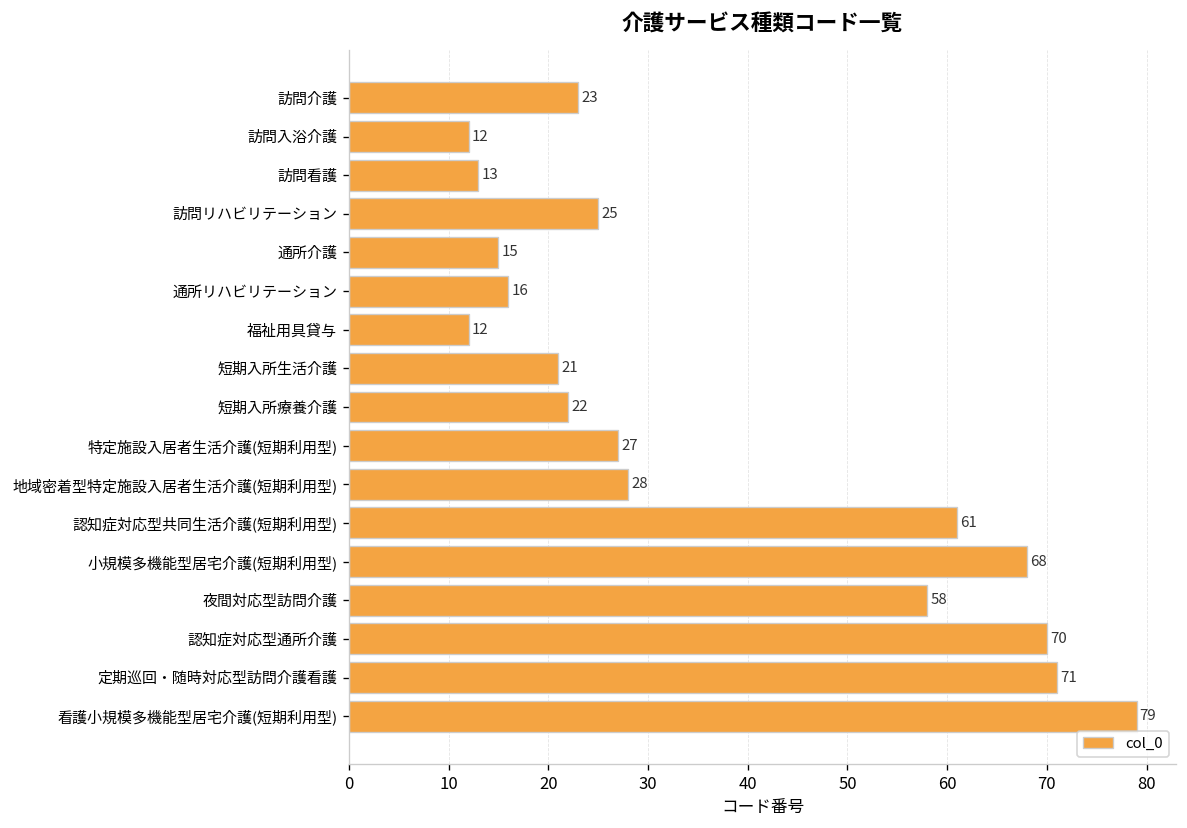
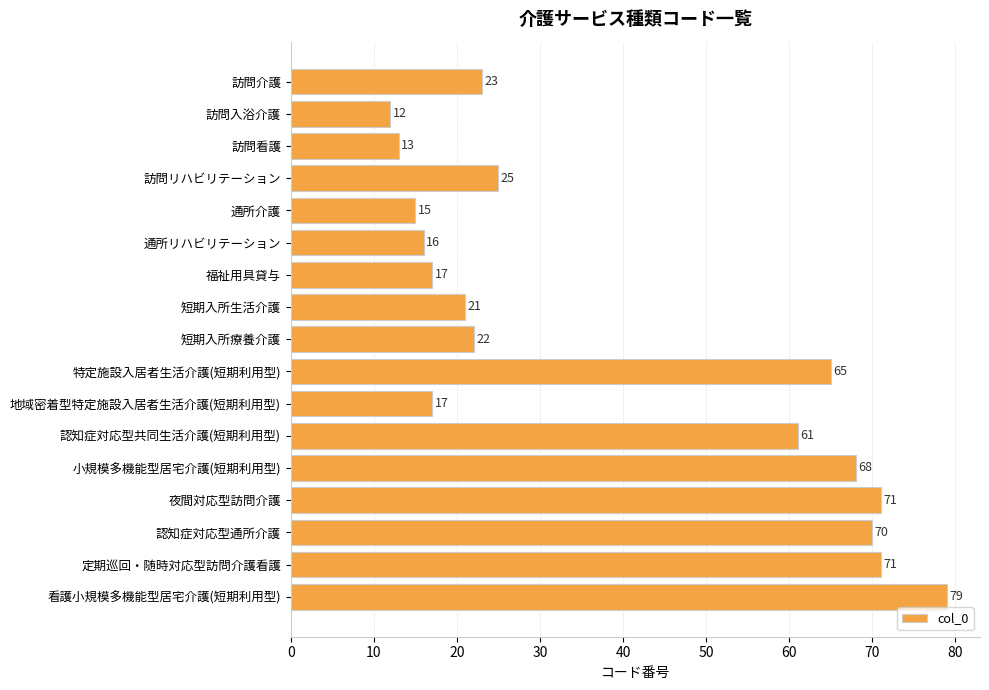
  {
    "訪問介護": 23,
    "訪問入浴介護": 12,
    "訪問看護": 13,
    "訪問リハビリテーション": 25,
    "通所介護": 15,
    "通所リハビリテーション": 16,
-   "福祉用具貸与": 12,
+   "福祉用具貸与": 17,
    "短期入所生活介護": 21,
    "短期入所療養介護": 22,
-   "特定施設入居者生活介護(短期利用型)": 27,
-   "地域密着型特定施設入居者生活介護(短期利用型)": 28,
+   "特定施設入居者生活介護(短期利用型)": 65,
+   "地域密着型特定施設入居者生活介護(短期利用型)": 17,
    "認知症対応型共同生活介護(短期利用型)": 61,
    "小規模多機能型居宅介護(短期利用型)": 68,
-   "夜間対応型訪問介護": 58,
+   "夜間対応型訪問介護": 71,
    "認知症対応型通所介護": 70,
    "定期巡回・随時対応型訪問介護看護": 71,
    "看護小規模多機能型居宅介護(短期利用型)": 79
  }
